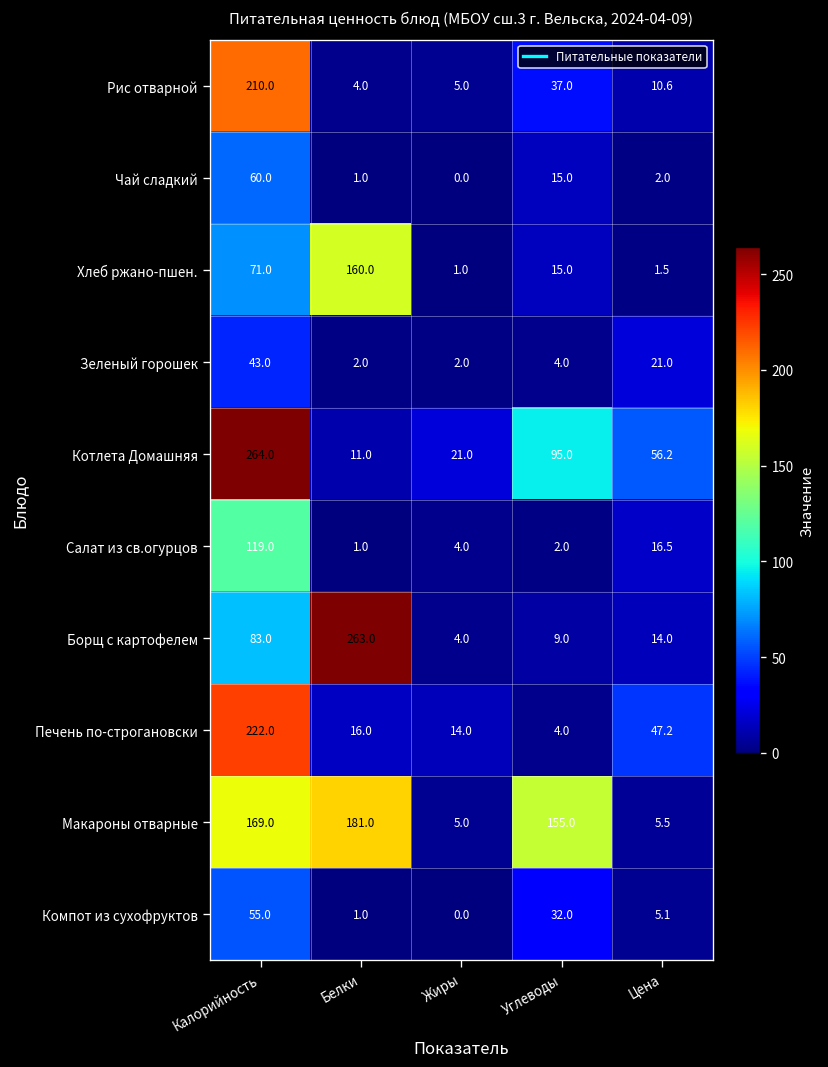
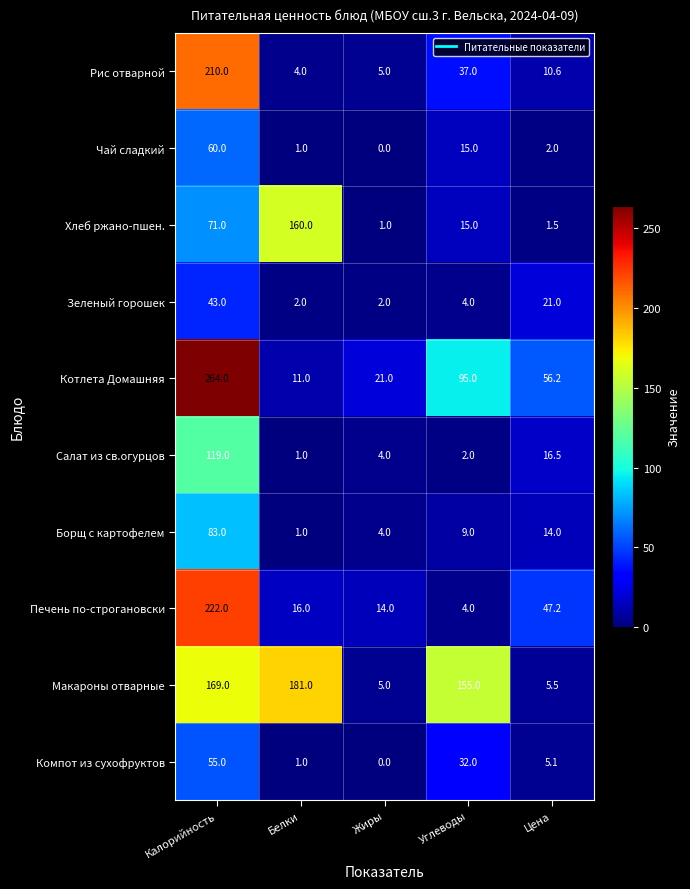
  {
    "Рис отварной": {
      "Калорийность": 210.0,
      "Белки": 4.0,
      "Жиры": 5.0,
      "Углеводы": 37.0,
      "Цена": 10.6
    },
    "Чай сладкий": {
      "Калорийность": 60.0,
      "Белки": 1.0,
      "Жиры": 0.0,
      "Углеводы": 15.0,
      "Цена": 2.0
    },
    "Хлеб ржано-пшен.": {
      "Калорийность": 71.0,
      "Белки": 160.0,
      "Жиры": 1.0,
      "Углеводы": 15.0,
      "Цена": 1.5
    },
    "Зеленый горошек": {
      "Калорийность": 43.0,
      "Белки": 2.0,
      "Жиры": 2.0,
      "Углеводы": 4.0,
      "Цена": 21.0
    },
    "Котлета Домашняя": {
      "Калорийность": 264.0,
      "Белки": 11.0,
      "Жиры": 21.0,
      "Углеводы": 95.0,
      "Цена": 56.2
    },
    "Салат из св.огурцов": {
      "Калорийность": 119.0,
      "Белки": 1.0,
      "Жиры": 4.0,
      "Углеводы": 2.0,
      "Цена": 16.5
    },
    "Борщ с картофелем": {
      "Калорийность": 83.0,
-     "Белки": 263.0,
+     "Белки": 1.0,
      "Жиры": 4.0,
      "Углеводы": 9.0,
      "Цена": 14.0
    },
    "Печень по-строгановски": {
      "Калорийность": 222.0,
      "Белки": 16.0,
      "Жиры": 14.0,
      "Углеводы": 4.0,
      "Цена": 47.2
    },
    "Макароны отварные": {
      "Калорийность": 169.0,
      "Белки": 181.0,
      "Жиры": 5.0,
      "Углеводы": 155.0,
      "Цена": 5.5
    },
    "Компот из сухофруктов": {
      "Калорийность": 55.0,
      "Белки": 1.0,
      "Жиры": 0.0,
      "Углеводы": 32.0,
      "Цена": 5.1
    }
  }
